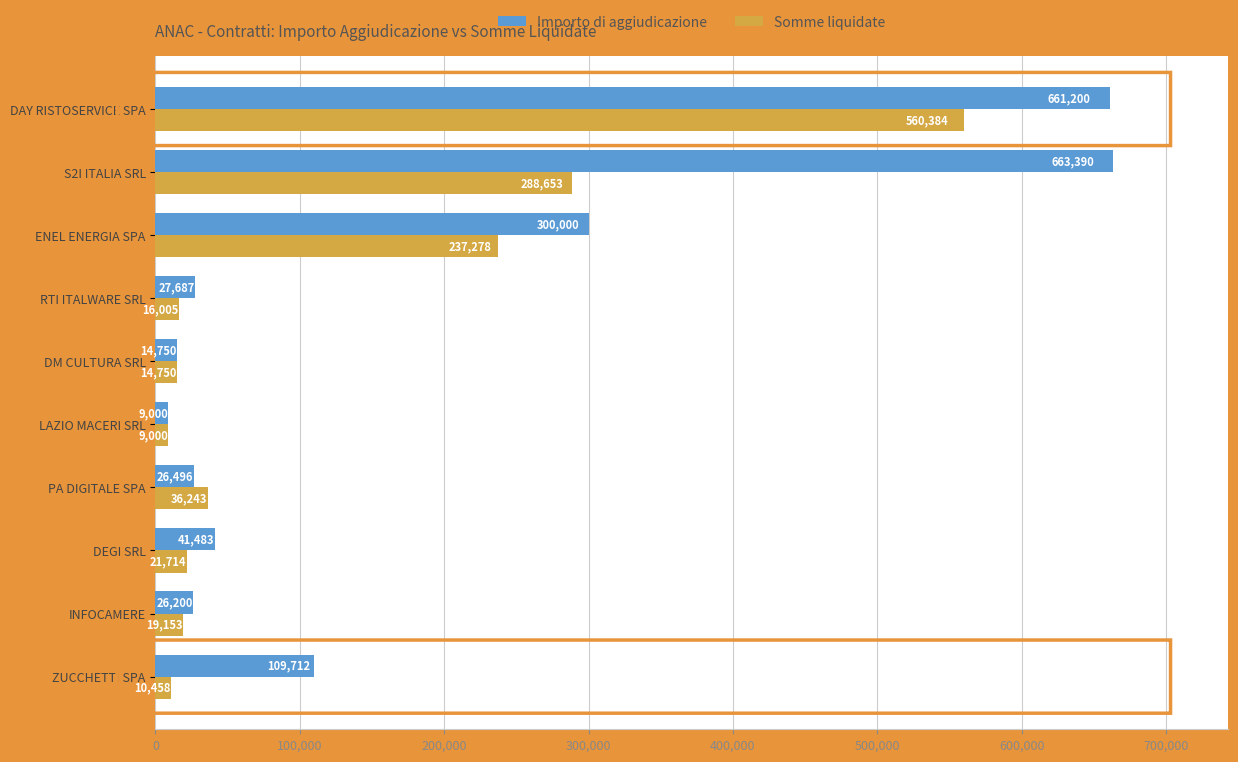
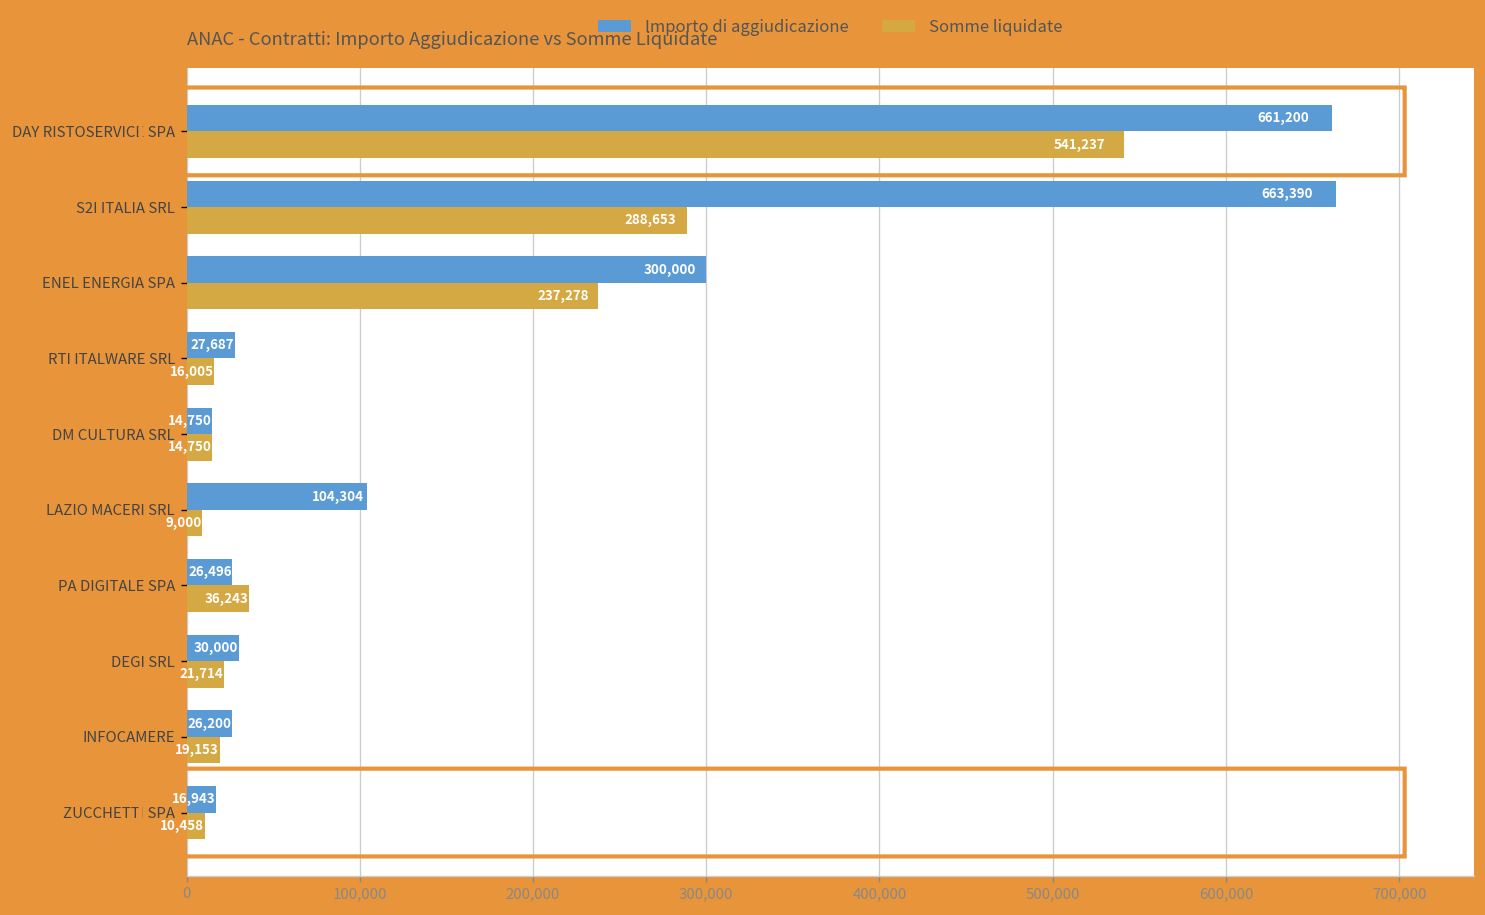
  {
    "Importo di aggiudicazione": {
      "DAY RISTOSERVICE SPA": "661,200",
      "S2I ITALIA SRL": "663,390",
      "ENEL ENERGIA SPA": "300,000",
      "RTI ITALWARE SRL": "27,687",
      "DM CULTURA SRL": "14,750",
-     "LAZIO MACERI SRL": "9,000",
+     "LAZIO MACERI SRL": "104,304",
      "PA DIGITALE SPA": "26,496",
-     "DEGI SRL": "41,483",
+     "DEGI SRL": "30,000",
      "INFOCAMERE": "26,200",
-     "ZUCCHETTI SPA": "109,712"
+     "ZUCCHETTI SPA": "16,943"
    },
    "Somme liquidate": {
-     "DAY RISTOSERVICE SPA": "560,384",
+     "DAY RISTOSERVICE SPA": "541,237",
      "S2I ITALIA SRL": "288,653",
      "ENEL ENERGIA SPA": "237,278",
      "RTI ITALWARE SRL": "16,005",
      "DM CULTURA SRL": "14,750",
      "LAZIO MACERI SRL": "9,000",
      "PA DIGITALE SPA": "36,243",
      "DEGI SRL": "21,714",
      "INFOCAMERE": "19,153",
      "ZUCCHETTI SPA": "10,458"
    }
  }
